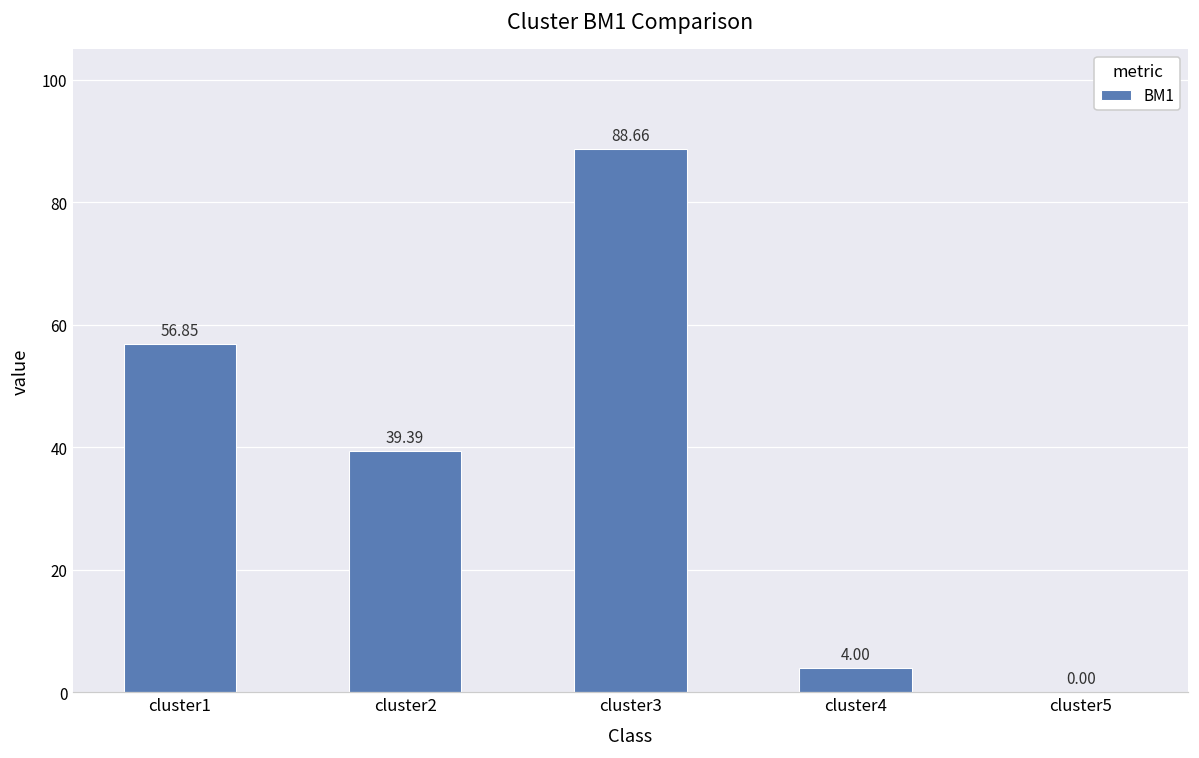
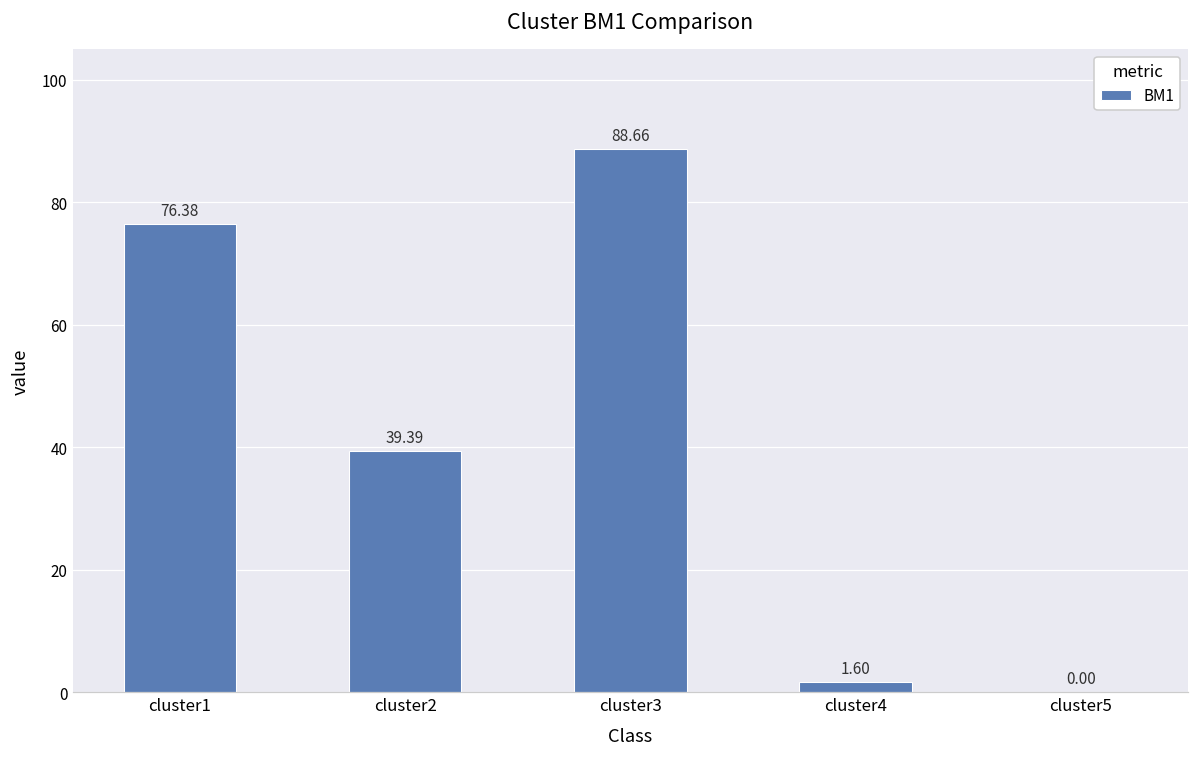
  {
-   "cluster1": 56.85,
+   "cluster1": 76.38,
    "cluster2": 39.39,
    "cluster3": 88.66,
-   "cluster4": 4.00,
+   "cluster4": 1.60,
    "cluster5": 0.00
  }
